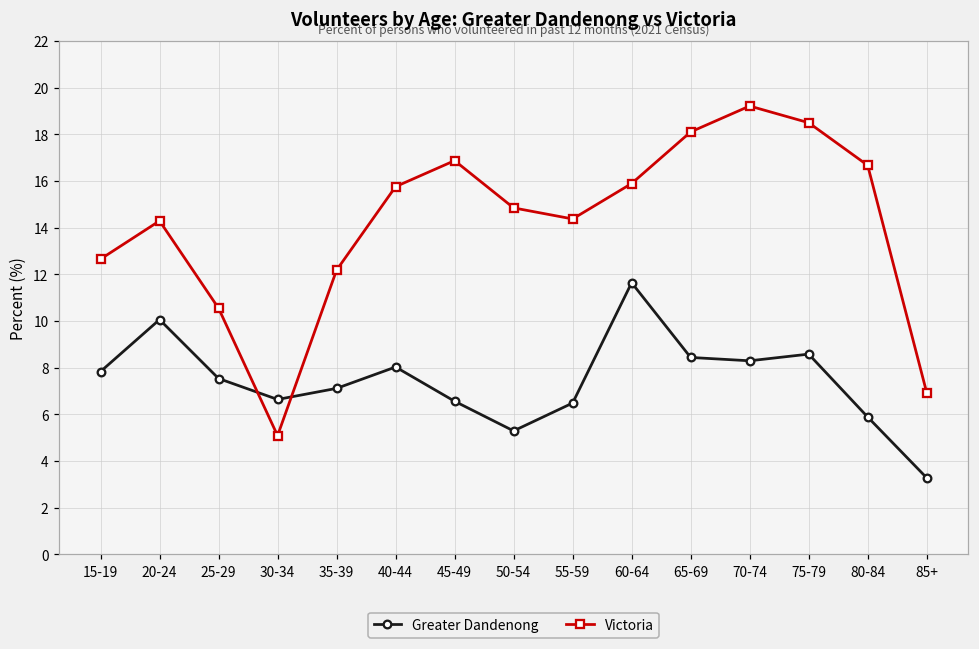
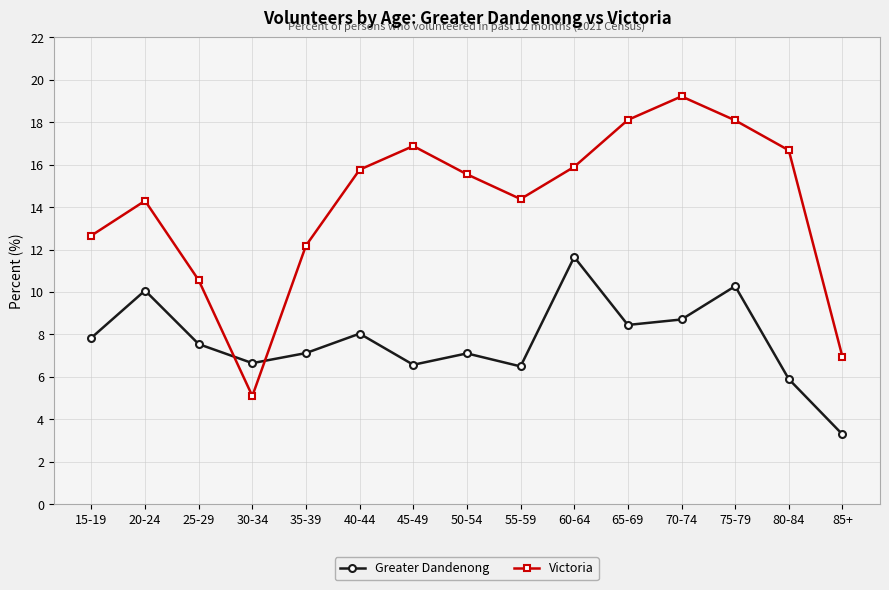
  {
    "Greater Dandenong": {
      "15-19": 7.8,
      "20-24": 10.1,
      "25-29": 7.5,
      "30-34": 6.6,
      "35-39": 7.1,
      "40-44": 8.0,
      "45-49": 6.6,
-     "50-54": 5.3,
+     "50-54": 7.1,
      "55-59": 6.5,
      "60-64": 11.6,
      "65-69": 8.4,
-     "70-74": 8.3,
-     "75-79": 8.6,
+     "70-74": 8.7,
+     "75-79": 10.3,
      "80-84": 5.9,
      "85+": 3.3
    },
    "Victoria": {
      "15-19": 12.7,
      "20-24": 14.3,
      "25-29": 10.6,
      "30-34": 5.1,
      "35-39": 12.2,
      "40-44": 15.8,
      "45-49": 16.9,
-     "50-54": 14.9,
+     "50-54": 15.5,
      "55-59": 14.4,
      "60-64": 15.9,
      "65-69": 18.1,
      "70-74": 19.2,
-     "75-79": 18.5,
+     "75-79": 18.1,
      "80-84": 16.7,
      "85+": 6.9
    }
  }
